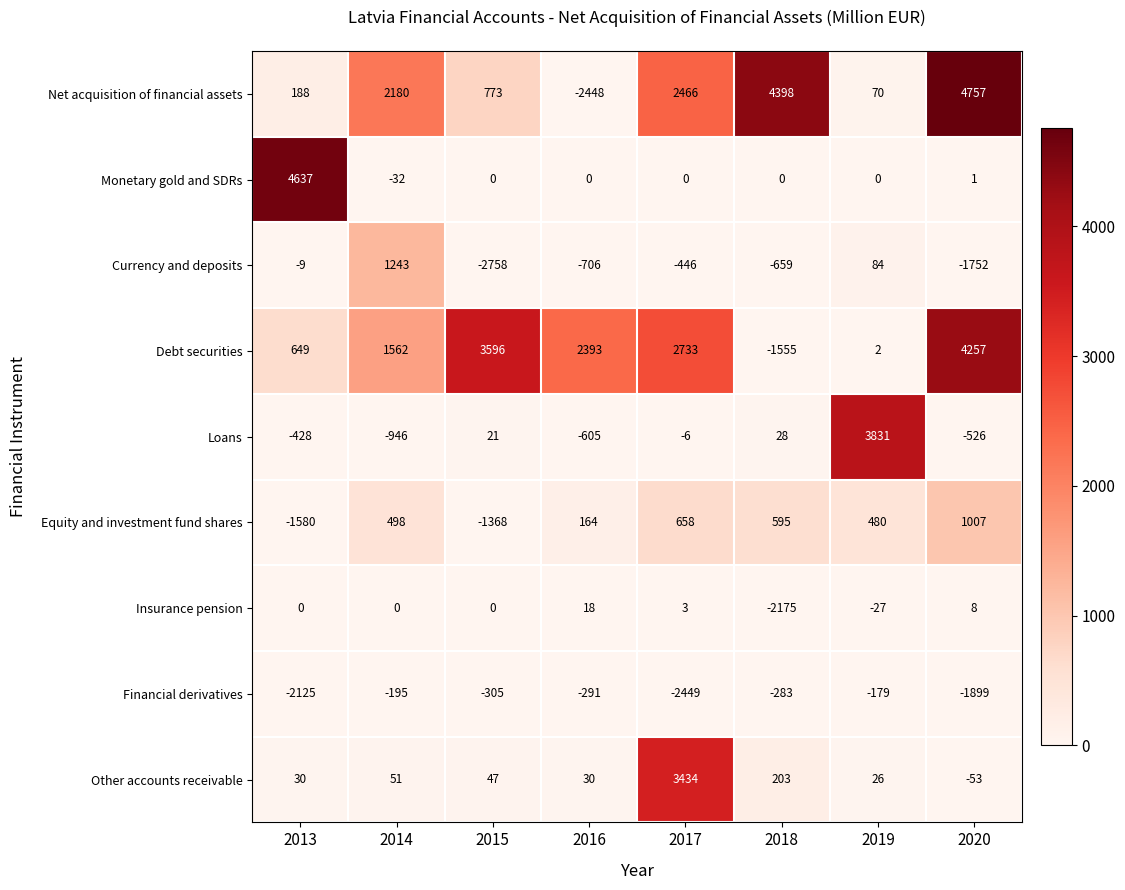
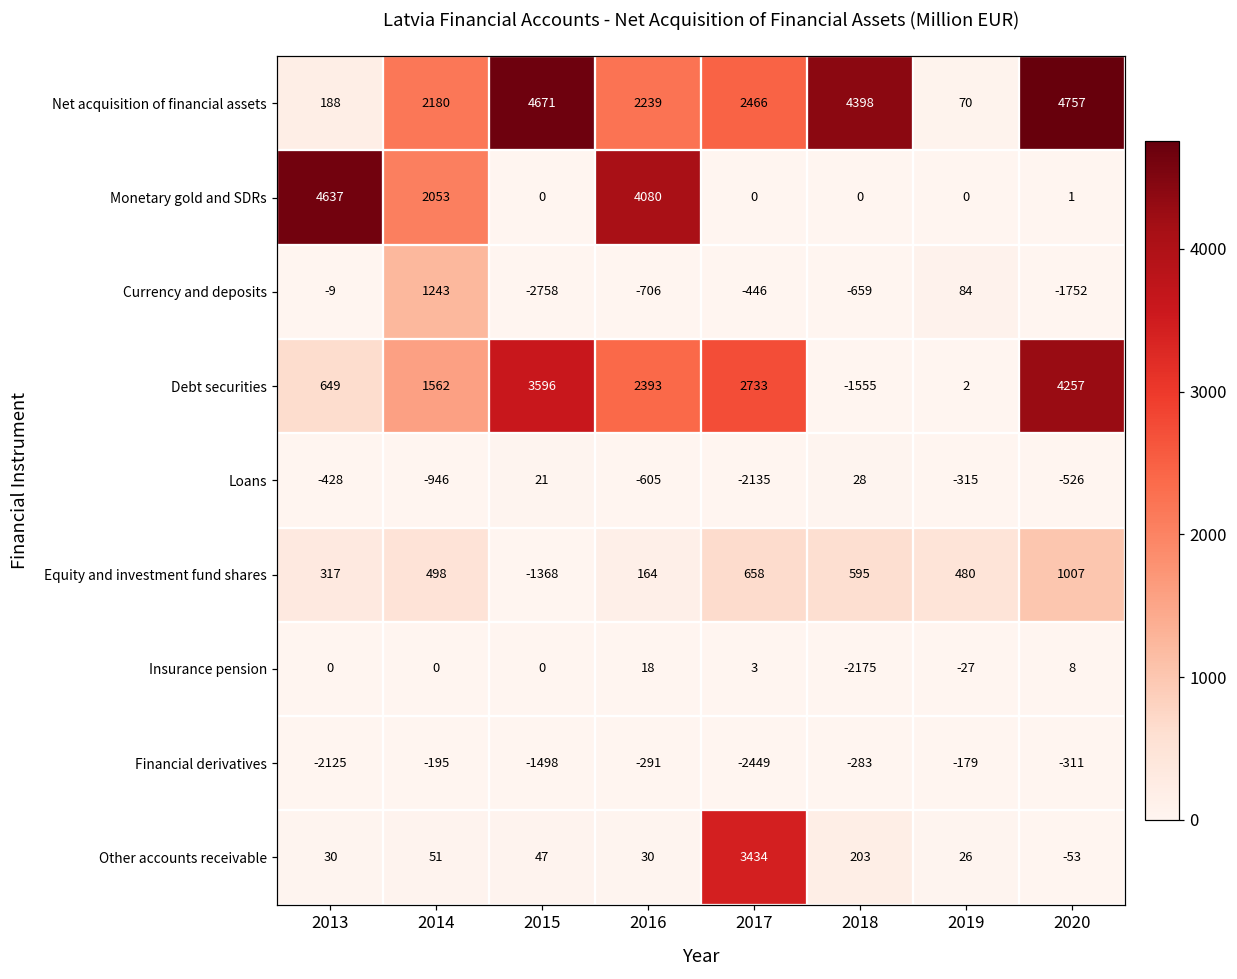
  {
    "Net acquisition of financial assets": {
      "2013": 188,
      "2014": 2180,
-     "2015": 773,
-     "2016": -2448,
+     "2015": 4671,
+     "2016": 2239,
      "2017": 2466,
      "2018": 4398,
      "2019": 70,
      "2020": 4757
    },
    "Monetary gold and SDRs": {
      "2013": 4637,
-     "2014": -32,
+     "2014": 2053,
      "2015": 0,
-     "2016": 0,
+     "2016": 4080,
      "2017": 0,
      "2018": 0,
      "2019": 0,
      "2020": 1
    },
    "Currency and deposits": {
      "2013": -9,
      "2014": 1243,
      "2015": -2758,
      "2016": -706,
      "2017": -446,
      "2018": -659,
      "2019": 84,
      "2020": -1752
    },
    "Debt securities": {
      "2013": 649,
      "2014": 1562,
      "2015": 3596,
      "2016": 2393,
      "2017": 2733,
      "2018": -1555,
      "2019": 2,
      "2020": 4257
    },
    "Loans": {
      "2013": -428,
      "2014": -946,
      "2015": 21,
      "2016": -605,
-     "2017": -6,
+     "2017": -2135,
      "2018": 28,
-     "2019": 3831,
+     "2019": -315,
      "2020": -526
    },
    "Equity and investment fund shares": {
-     "2013": -1580,
+     "2013": 317,
      "2014": 498,
      "2015": -1368,
      "2016": 164,
      "2017": 658,
      "2018": 595,
      "2019": 480,
      "2020": 1007
    },
    "Insurance pension": {
      "2013": 0,
      "2014": 0,
      "2015": 0,
      "2016": 18,
      "2017": 3,
      "2018": -2175,
      "2019": -27,
      "2020": 8
    },
    "Financial derivatives": {
      "2013": -2125,
      "2014": -195,
-     "2015": -305,
+     "2015": -1498,
      "2016": -291,
      "2017": -2449,
      "2018": -283,
      "2019": -179,
-     "2020": -1899
+     "2020": -311
    },
    "Other accounts receivable": {
      "2013": 30,
      "2014": 51,
      "2015": 47,
      "2016": 30,
      "2017": 3434,
      "2018": 203,
      "2019": 26,
      "2020": -53
    }
  }
